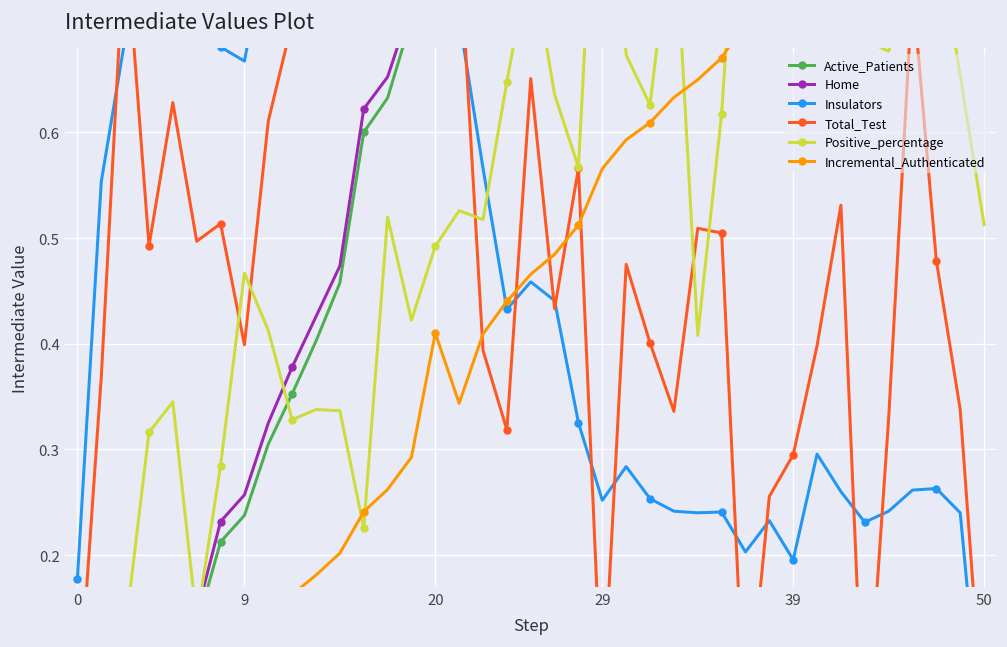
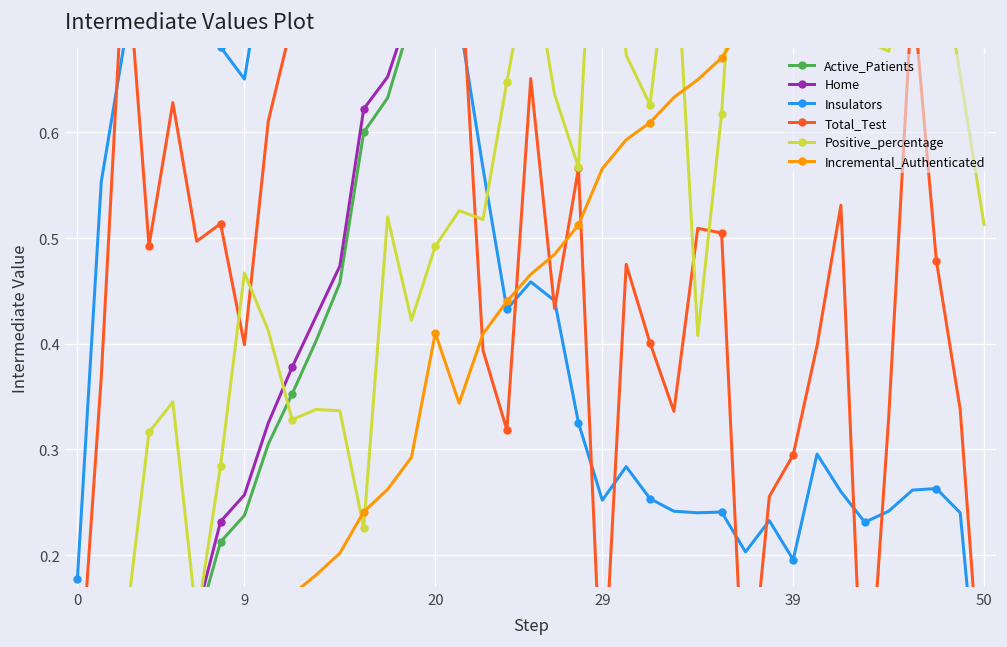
  {
    "Active_Patients": {
      "9": 0.24
    },
    "Home": {
      "9": 0.26
    },
    "Insulators": {
      "0": 0.18,
-     "9": 0.67,
+     "9": 0.65,
      "29": 0.25,
      "39": 0.20
    },
    "Total_Test": {
      "9": 0.40,
      "39": 0.29
    },
    "Positive_percentage": {
      "9": 0.47,
      "20": 0.49,
      "50": 0.51
    },
    "Incremental_Authenticated": {
      "20": 0.41,
      "29": 0.57
    }
  }
